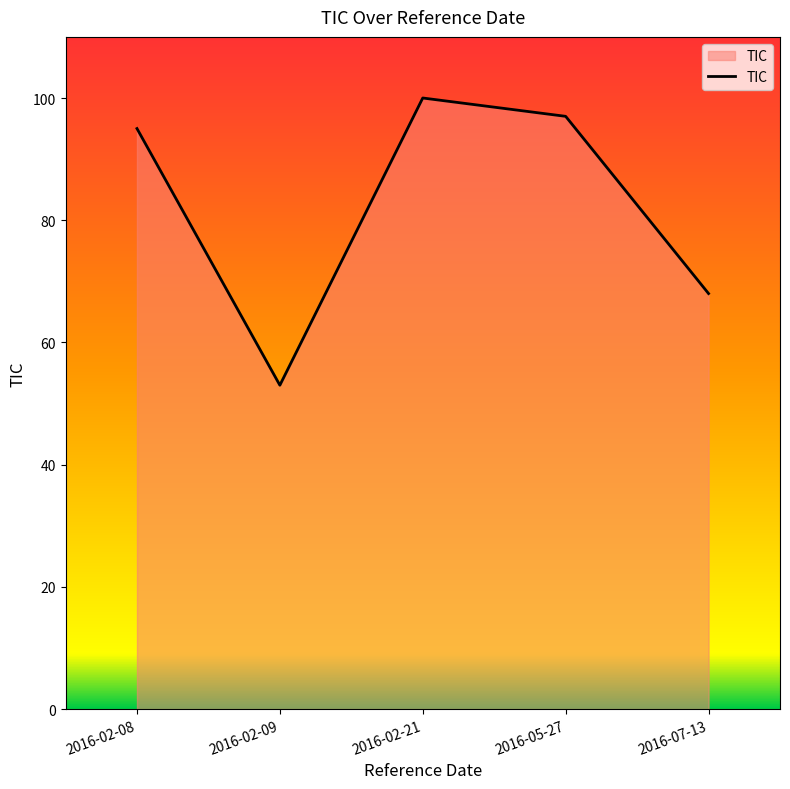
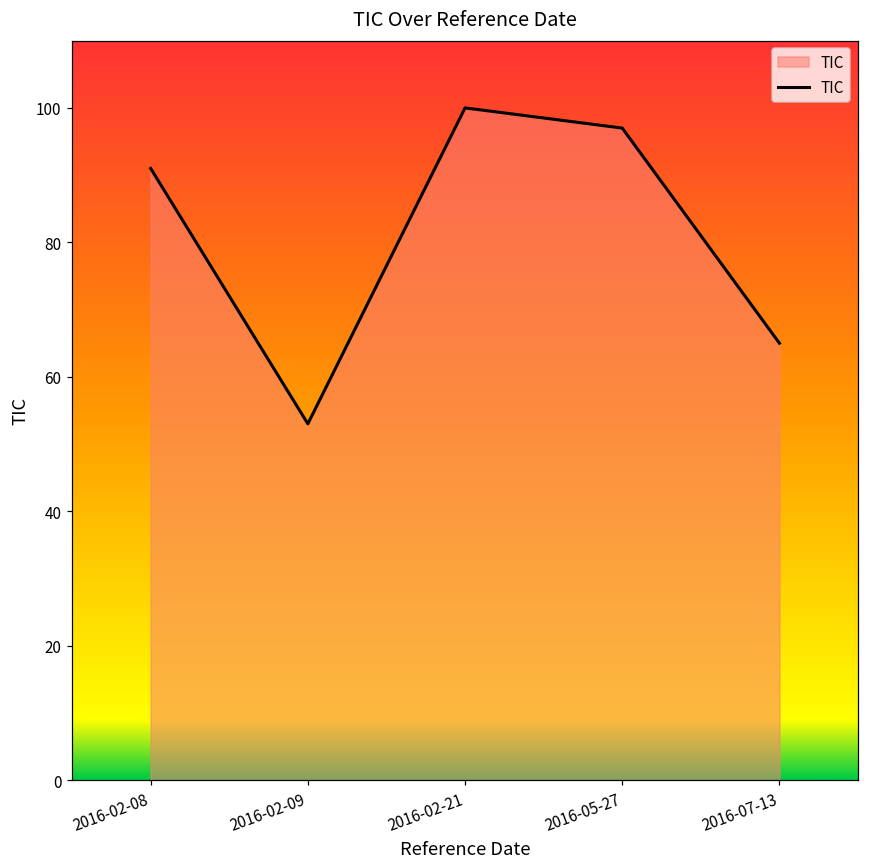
  {
-   "2016-02-08": 95,
+   "2016-02-08": 91,
    "2016-02-09": 53,
    "2016-02-21": 100,
    "2016-05-27": 97,
-   "2016-07-13": 68
+   "2016-07-13": 65
  }
